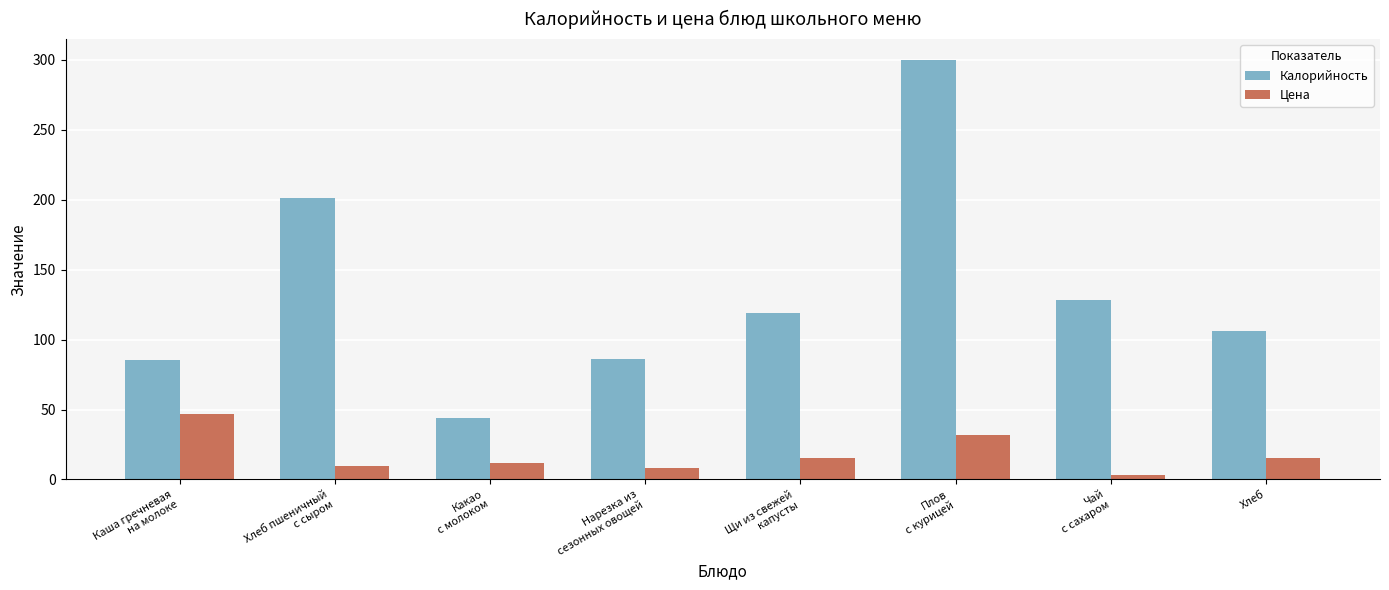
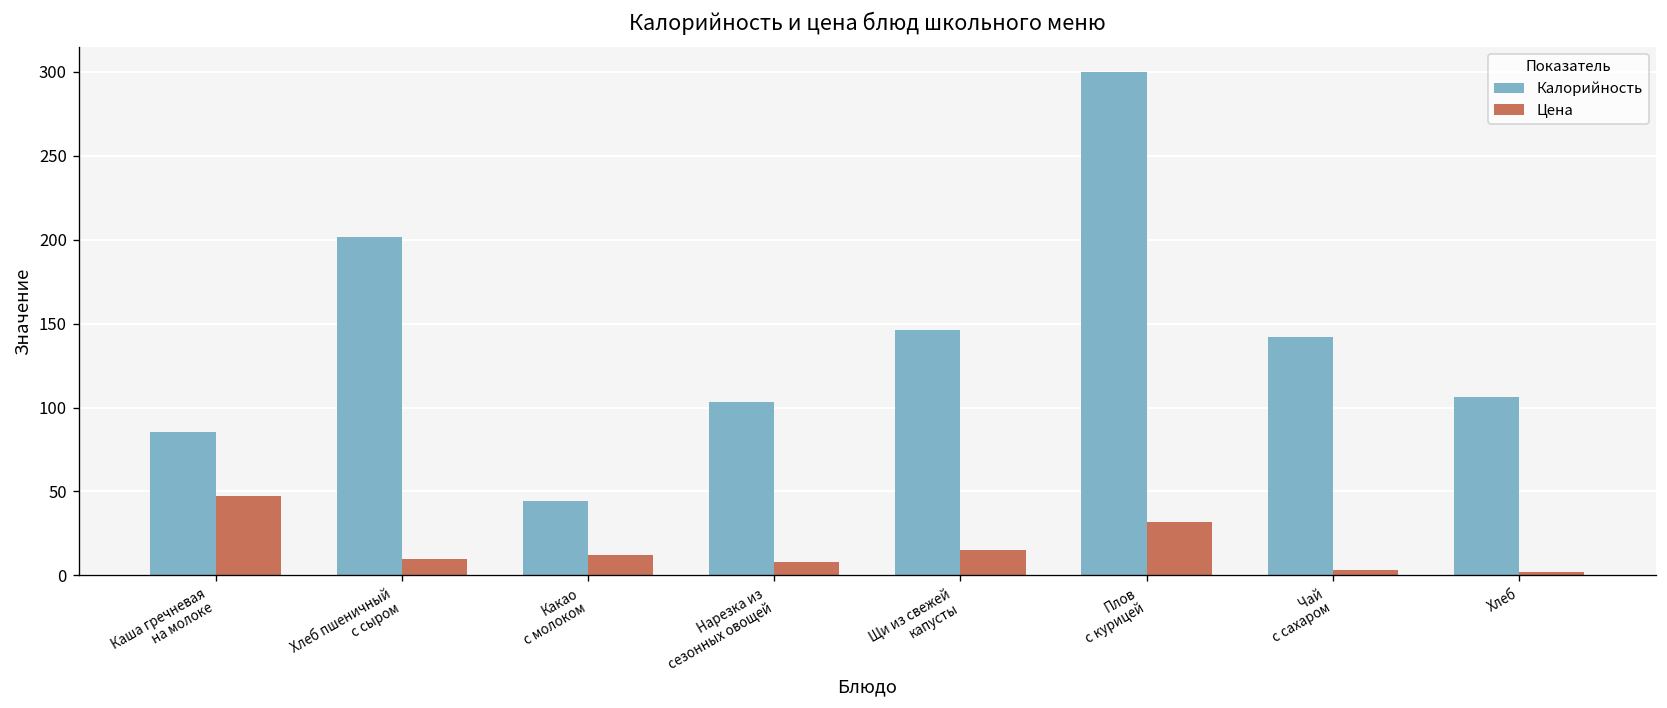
  {
    "Калорийность": {
      "Каша гречневая на молоке": 86,
      "Хлеб пшеничный с сыром": 201,
      "Какао с молоком": 44,
-     "Нарезка из сезонных овощей": 86,
-     "Щи из свежей капусты": 119,
+     "Нарезка из сезонных овощей": 103,
+     "Щи из свежей капусты": 146,
      "Плов с курицей": 300,
-     "Чай с сахаром": 128,
+     "Чай с сахаром": 142,
      "Хлеб": 106
    },
    "Цена": {
      "Каша гречневая на молоке": 47,
      "Хлеб пшеничный с сыром": 10,
      "Какао с молоком": 12,
      "Нарезка из сезонных овощей": 8,
      "Щи из свежей капусты": 15,
      "Плов с курицей": 32,
      "Чай с сахаром": 3,
-     "Хлеб": 15
+     "Хлеб": 2
    }
  }
